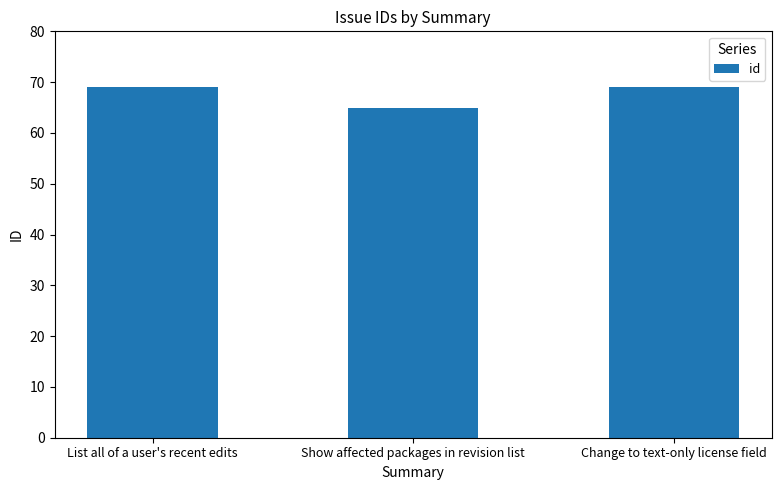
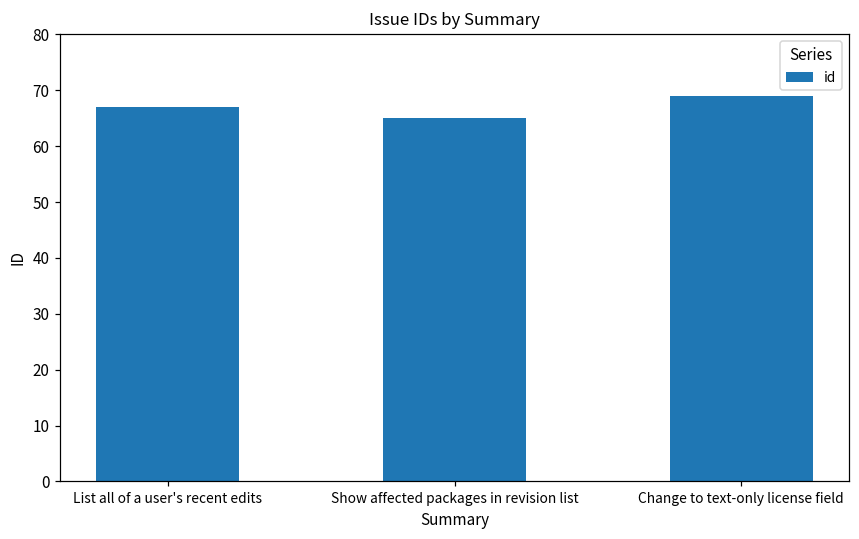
  {
-   "List all of a user's recent edits": 69,
+   "List all of a user's recent edits": 67,
    "Show affected packages in revision list": 65,
    "Change to text-only license field": 69
  }
